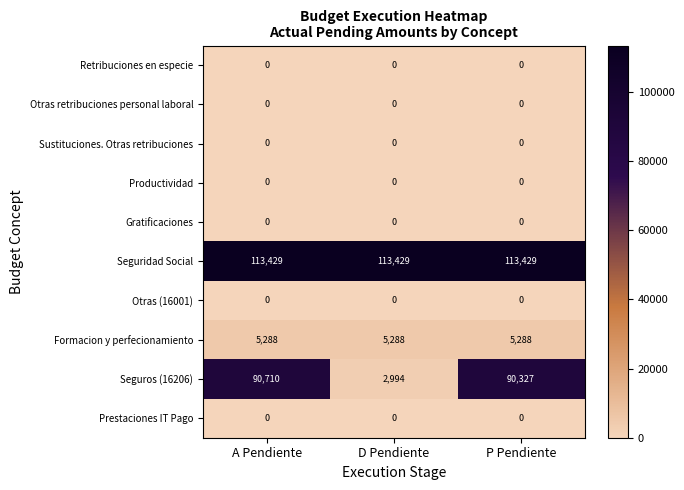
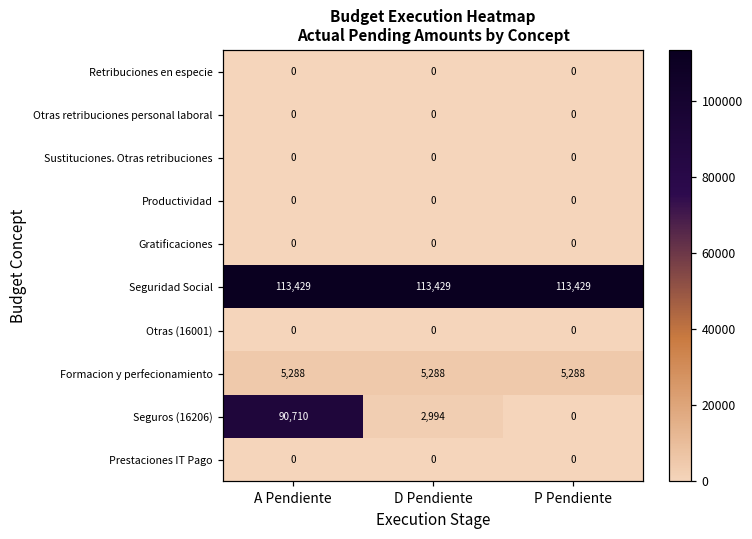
  {
    "Retribuciones en especie": {
      "A Pendiente": "0",
      "D Pendiente": "0",
      "P Pendiente": "0"
    },
    "Otras retribuciones personal laboral": {
      "A Pendiente": "0",
      "D Pendiente": "0",
      "P Pendiente": "0"
    },
    "Sustituciones. Otras retribuciones": {
      "A Pendiente": "0",
      "D Pendiente": "0",
      "P Pendiente": "0"
    },
    "Productividad": {
      "A Pendiente": "0",
      "D Pendiente": "0",
      "P Pendiente": "0"
    },
    "Gratificaciones": {
      "A Pendiente": "0",
      "D Pendiente": "0",
      "P Pendiente": "0"
    },
    "Seguridad Social": {
      "A Pendiente": "113,429",
      "D Pendiente": "113,429",
      "P Pendiente": "113,429"
    },
    "Otras (16001)": {
      "A Pendiente": "0",
      "D Pendiente": "0",
      "P Pendiente": "0"
    },
    "Formacion y perfecionamiento": {
      "A Pendiente": "5,288",
      "D Pendiente": "5,288",
      "P Pendiente": "5,288"
    },
    "Seguros (16206)": {
      "A Pendiente": "90,710",
      "D Pendiente": "2,994",
-     "P Pendiente": "90,327"
+     "P Pendiente": "0"
    },
    "Prestaciones IT Pago": {
      "A Pendiente": "0",
      "D Pendiente": "0",
      "P Pendiente": "0"
    }
  }
